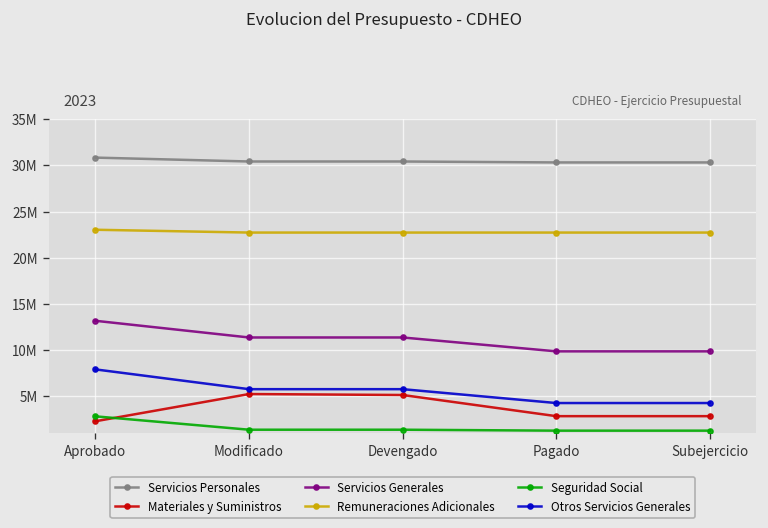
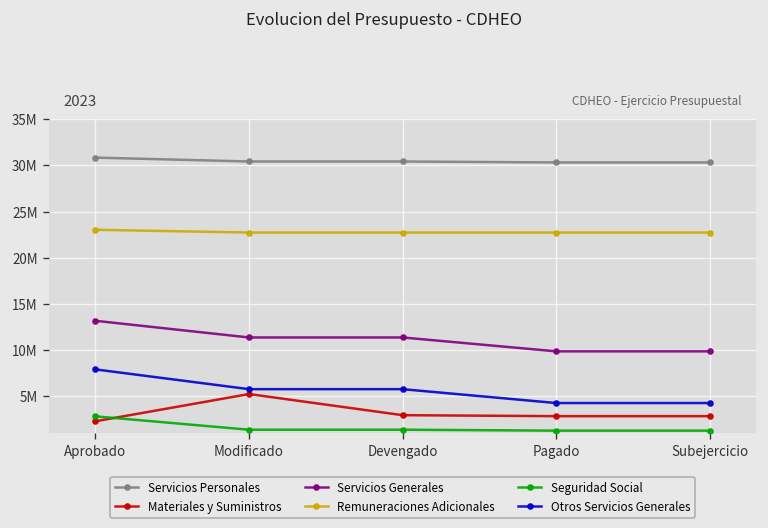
  {
    "Servicios Personales": {
      "Aprobado": 31000000,
      "Modificado": 30000000,
      "Devengado": 30000000,
      "Pagado": 30000000,
      "Subejercicio": 30000000
    },
    "Materiales y Suministros": {
      "Aprobado": 2000000,
      "Modificado": 5000000,
-     "Devengado": 5000000,
+     "Devengado": 3000000,
      "Pagado": 3000000,
      "Subejercicio": 3000000
    },
    "Servicios Generales": {
      "Aprobado": 13000000,
      "Modificado": 11000000,
      "Devengado": 11000000,
      "Pagado": 10000000,
      "Subejercicio": 10000000
    },
    "Remuneraciones Adicionales": {
      "Aprobado": 23000000,
      "Modificado": 23000000,
      "Devengado": 23000000,
      "Pagado": 23000000,
      "Subejercicio": 23000000
    },
    "Seguridad Social": {
      "Aprobado": 3000000,
      "Modificado": 1000000,
      "Devengado": 1000000,
      "Pagado": 1000000,
      "Subejercicio": 1000000
    },
    "Otros Servicios Generales": {
      "Aprobado": 8000000,
      "Modificado": 6000000,
      "Devengado": 6000000,
      "Pagado": 4000000,
      "Subejercicio": 4000000
    }
  }
